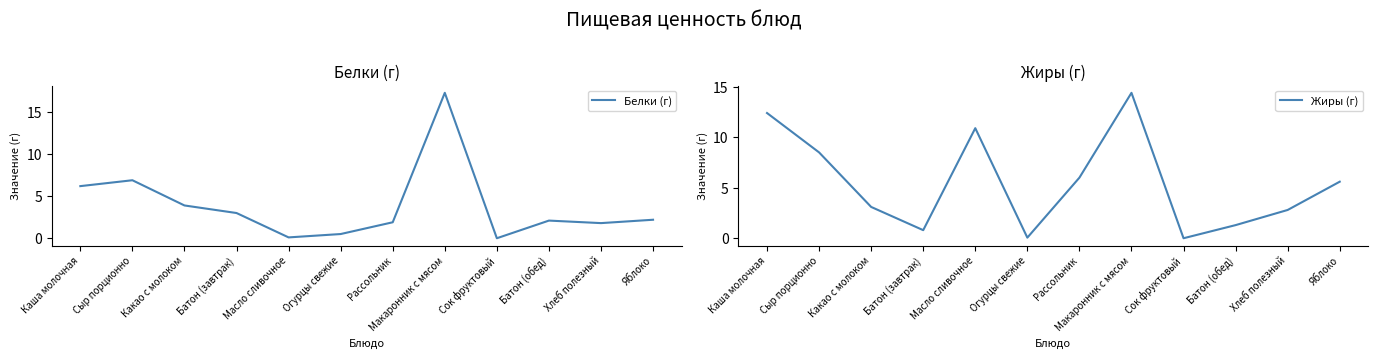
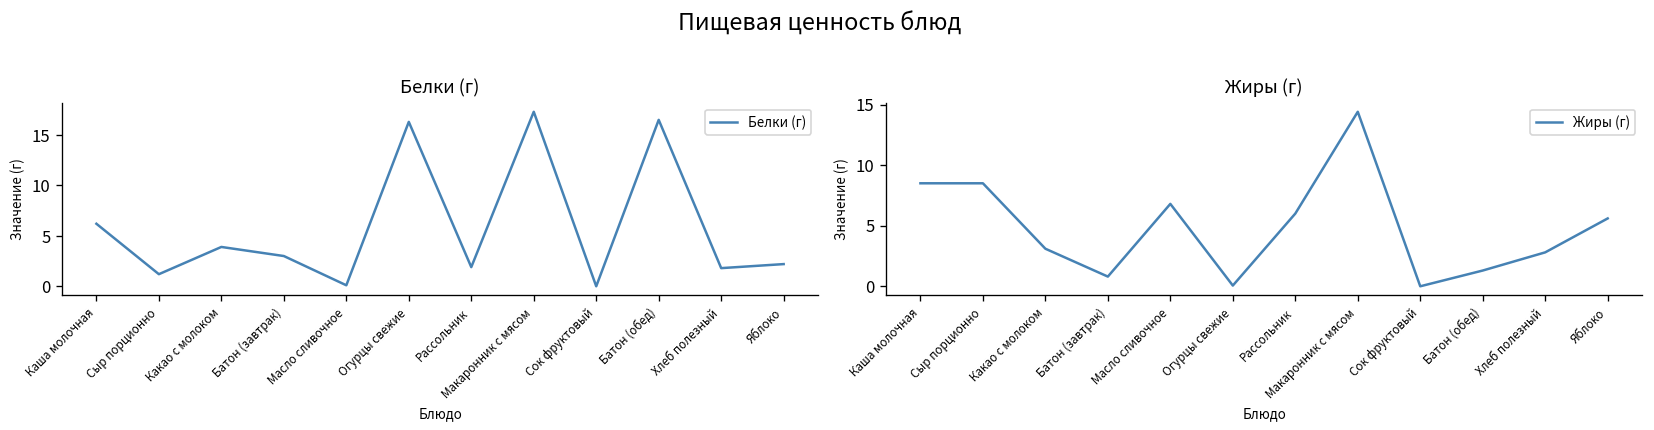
  {
    "Белки (г)": {
      "Каша молочная": 6,
-     "Сыр порционно": 7,
+     "Сыр порционно": 1,
      "Какао с молоком": 4,
      "Батон (завтрак)": 3,
      "Масло сливочное": 0,
-     "Огурцы свежие": 1,
+     "Огурцы свежие": 16,
      "Рассольник": 2,
      "Макаронник с мясом": 17,
      "Сок фруктовый": 0,
-     "Батон (обед)": 2,
+     "Батон (обед)": 17,
      "Хлеб полезный": 2,
      "Яблоко": 2
    },
    "Жиры (г)": {
-     "Каша молочная": 12.4,
+     "Каша молочная": 8.5,
      "Сыр порционно": 8.5,
      "Какао с молоком": 3.1,
      "Батон (завтрак)": 0.8,
-     "Масло сливочное": 10.9,
+     "Масло сливочное": 6.8,
      "Огурцы свежие": 0.1,
      "Рассольник": 6.0,
      "Макаронник с мясом": 14.4,
      "Сок фруктовый": 0.0,
      "Батон (обед)": 1.3,
      "Хлеб полезный": 2.8,
      "Яблоко": 5.6
    }
  }
